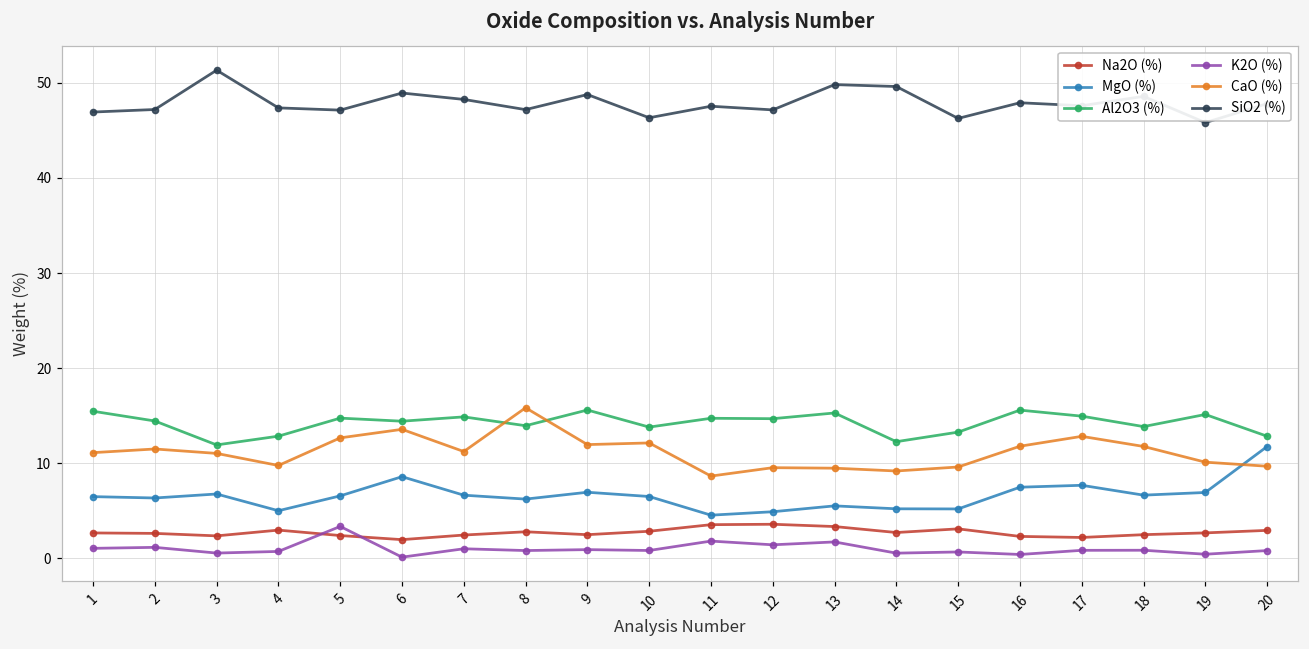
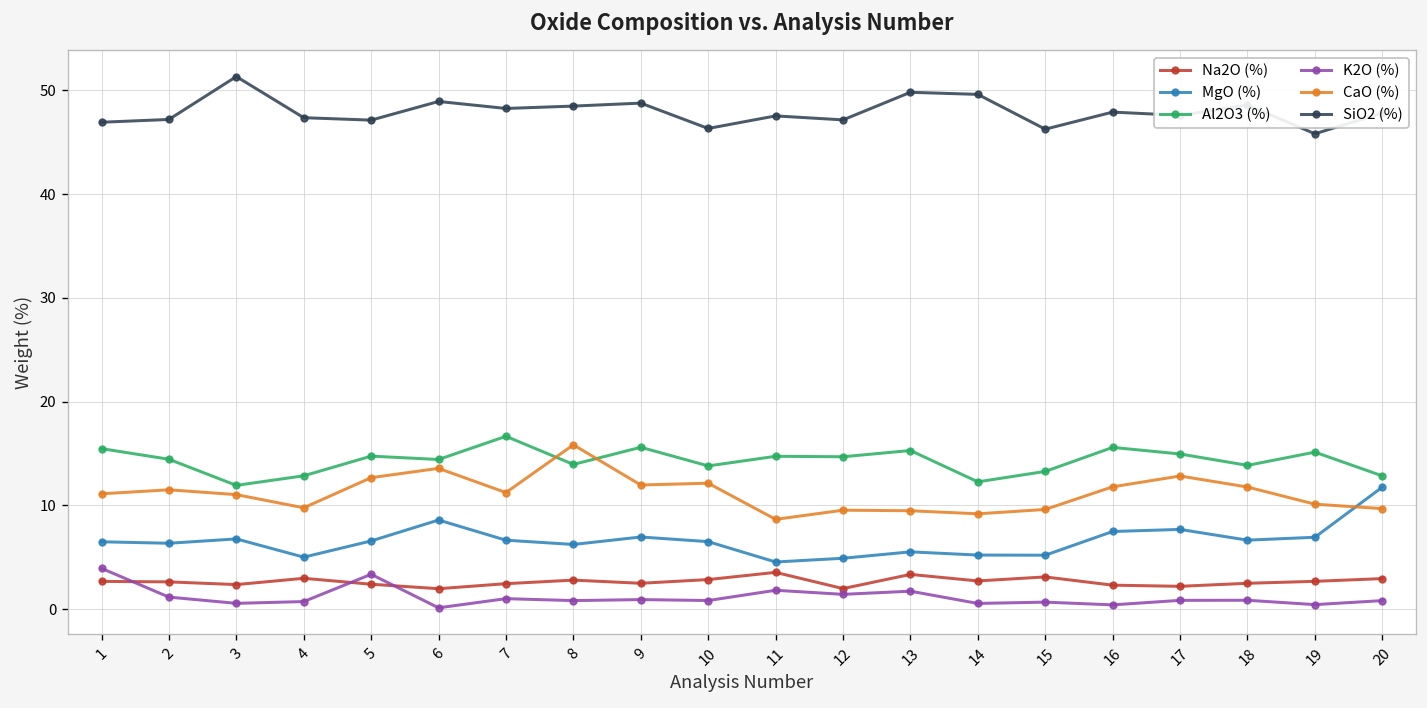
  {
    "Na2O (%)": {
      "1": 3,
      "2": 3,
      "3": 2,
      "4": 3,
      "5": 2,
      "6": 2,
      "7": 2,
      "8": 3,
      "9": 2,
      "10": 3,
      "11": 4,
-     "12": 4,
+     "12": 2,
      "13": 3,
      "14": 3,
      "15": 3,
      "16": 2,
      "17": 2,
      "18": 2,
      "19": 3,
      "20": 3
    },
    "MgO (%)": {
      "1": 6,
      "2": 6,
      "3": 7,
      "4": 5,
      "5": 7,
      "6": 9,
      "7": 7,
      "8": 6,
      "9": 7,
      "10": 7,
      "11": 5,
      "12": 5,
      "13": 6,
      "14": 5,
      "15": 5,
      "16": 7,
      "17": 8,
      "18": 7,
      "19": 7,
      "20": 12
    },
    "Al2O3 (%)": {
      "1": 15,
      "2": 14,
      "3": 12,
      "4": 13,
      "5": 15,
      "6": 14,
-     "7": 15,
+     "7": 17,
      "8": 14,
      "9": 16,
      "10": 14,
      "11": 15,
      "12": 15,
      "13": 15,
      "14": 12,
      "15": 13,
      "16": 16,
      "17": 15,
      "18": 14,
      "19": 15,
      "20": 13
    },
    "K2O (%)": {
-     "1": 1,
+     "1": 4,
      "2": 1,
      "3": 1,
      "4": 1,
      "5": 3,
      "6": 0,
      "7": 1,
      "8": 1,
      "9": 1,
      "10": 1,
      "11": 2,
      "12": 1,
      "13": 2,
      "14": 1,
      "15": 1,
      "16": 0,
      "17": 1,
      "18": 1,
      "19": 0,
      "20": 1
    },
    "CaO (%)": {
      "1": 11,
      "2": 12,
      "3": 11,
      "4": 10,
      "5": 13,
      "6": 14,
      "7": 11,
      "8": 16,
      "9": 12,
      "10": 12,
      "11": 9,
      "12": 10,
      "13": 9,
      "14": 9,
      "15": 10,
      "16": 12,
      "17": 13,
      "18": 12,
      "19": 10,
      "20": 10
    },
    "SiO2 (%)": {
      "1": 47,
      "2": 47,
      "3": 51,
      "4": 47,
      "5": 47,
      "6": 49,
      "7": 48,
-     "8": 47,
+     "8": 48,
      "9": 49,
      "10": 46,
      "11": 48,
      "12": 47,
      "13": 50,
      "14": 50,
      "15": 46,
      "16": 48,
      "19": 46
    }
  }
